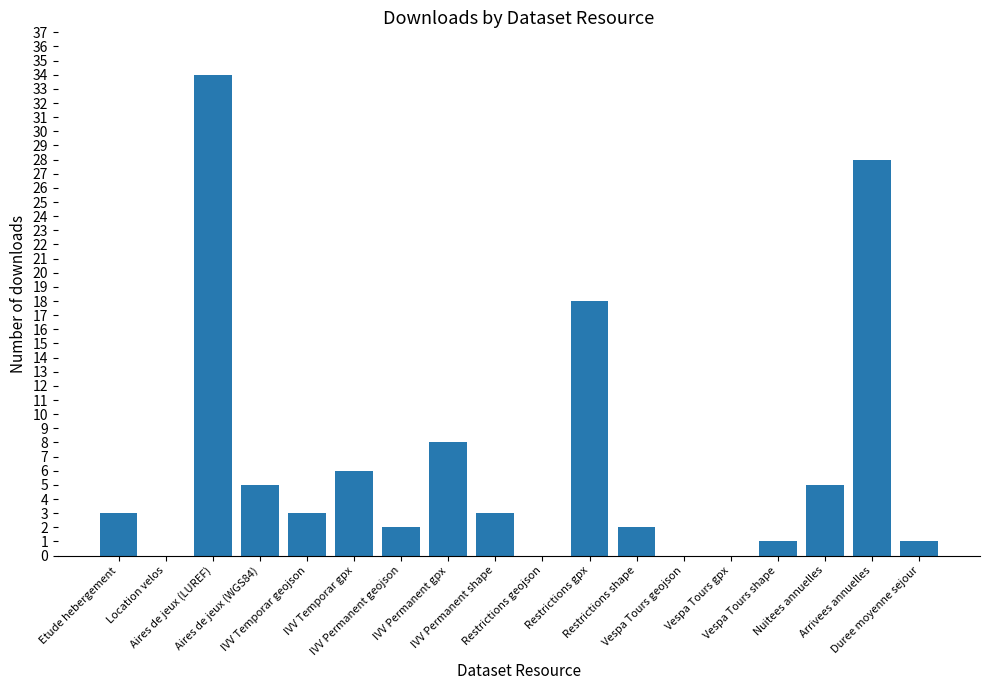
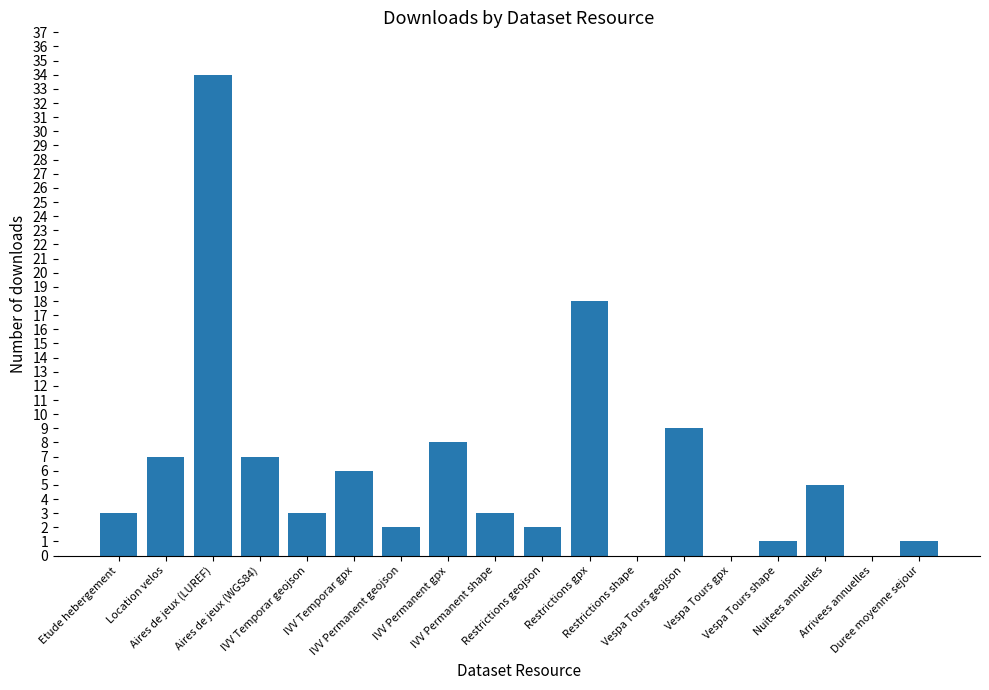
  {
    "Etude hebergement": 3,
-   "Location velos": 0,
+   "Location velos": 7,
    "Aires de jeux (LUREF)": 34,
-   "Aires de jeux (WGS84)": 5,
+   "Aires de jeux (WGS84)": 7,
    "IVV Temporar geojson": 3,
    "IVV Temporar gpx": 6,
    "IVV Permanent geojson": 2,
    "IVV Permanent gpx": 8,
    "IVV Permanent shape": 3,
-   "Restrictions geojson": 0,
+   "Restrictions geojson": 2,
    "Restrictions gpx": 18,
-   "Restrictions shape": 2,
-   "Vespa Tours geojson": 0,
+   "Restrictions shape": 0,
+   "Vespa Tours geojson": 9,
    "Vespa Tours gpx": 0,
    "Vespa Tours shape": 1,
    "Nuitees annuelles": 5,
-   "Arrivees annuelles": 28,
+   "Arrivees annuelles": 0,
    "Duree moyenne sejour": 1
  }
